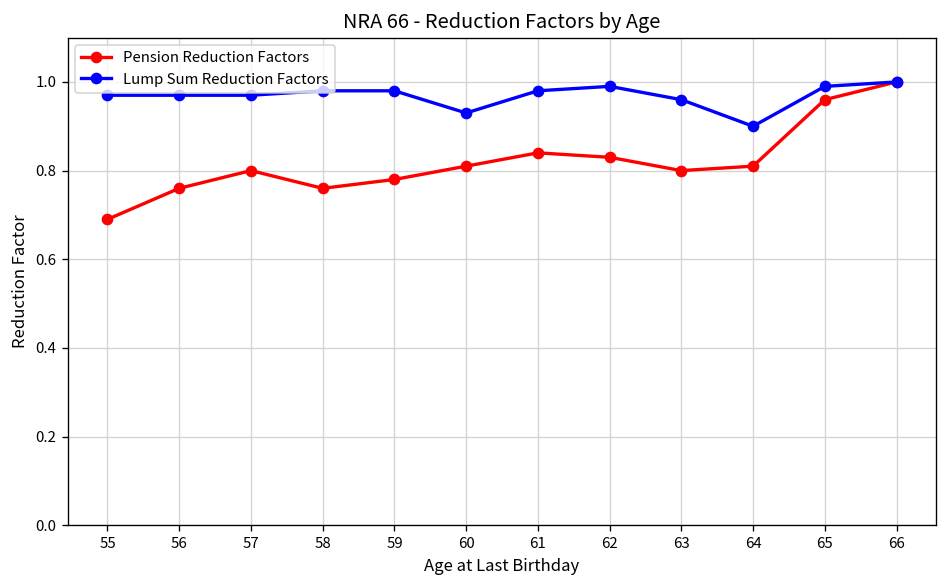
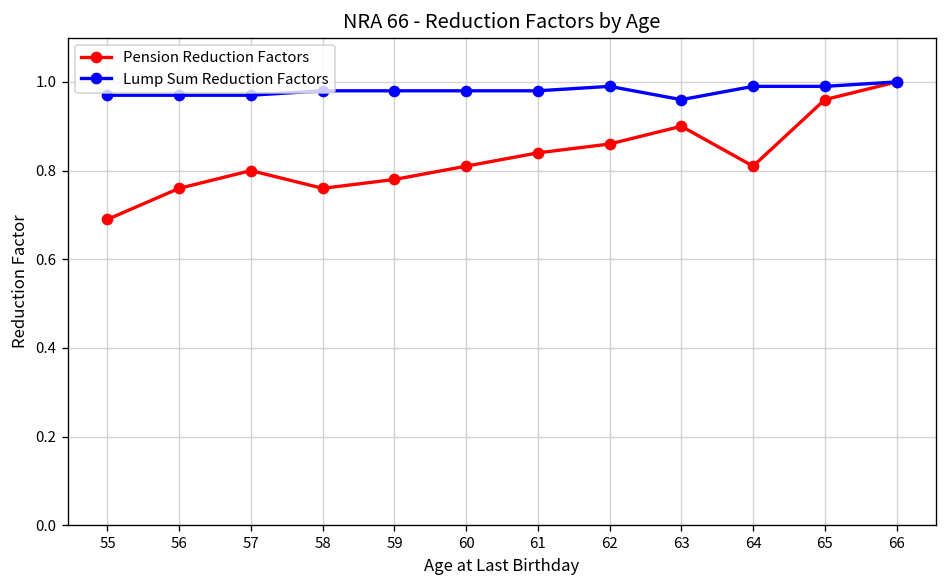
  {
    "Pension Reduction Factors": {
      "55": 0.69,
      "56": 0.76,
      "57": 0.80,
      "58": 0.76,
      "59": 0.78,
      "60": 0.81,
      "61": 0.84,
-     "62": 0.83,
-     "63": 0.8,
+     "62": 0.86,
+     "63": 0.9,
      "64": 0.81,
      "65": 0.96
    },
    "Lump Sum Reduction Factors": {
      "59": 0.98,
-     "60": 0.93,
+     "60": 0.98,
      "61": 0.98,
      "62": 0.99,
      "63": 0.96,
-     "64": 0.90,
+     "64": 0.99,
      "65": 0.99
    }
  }
